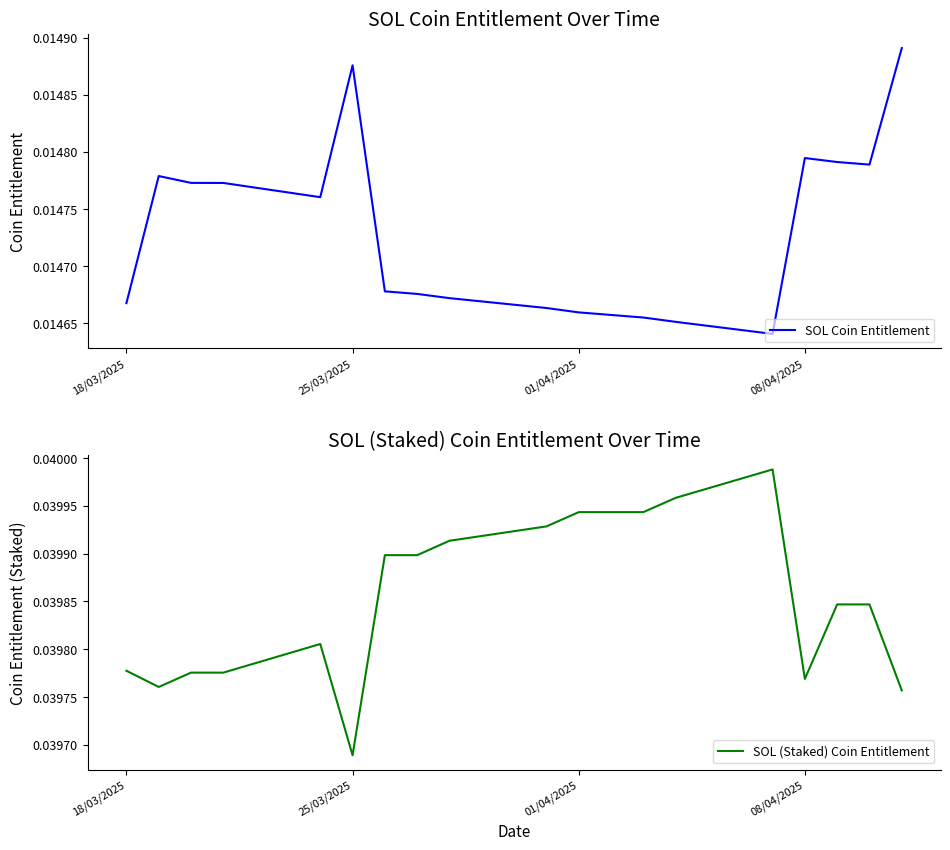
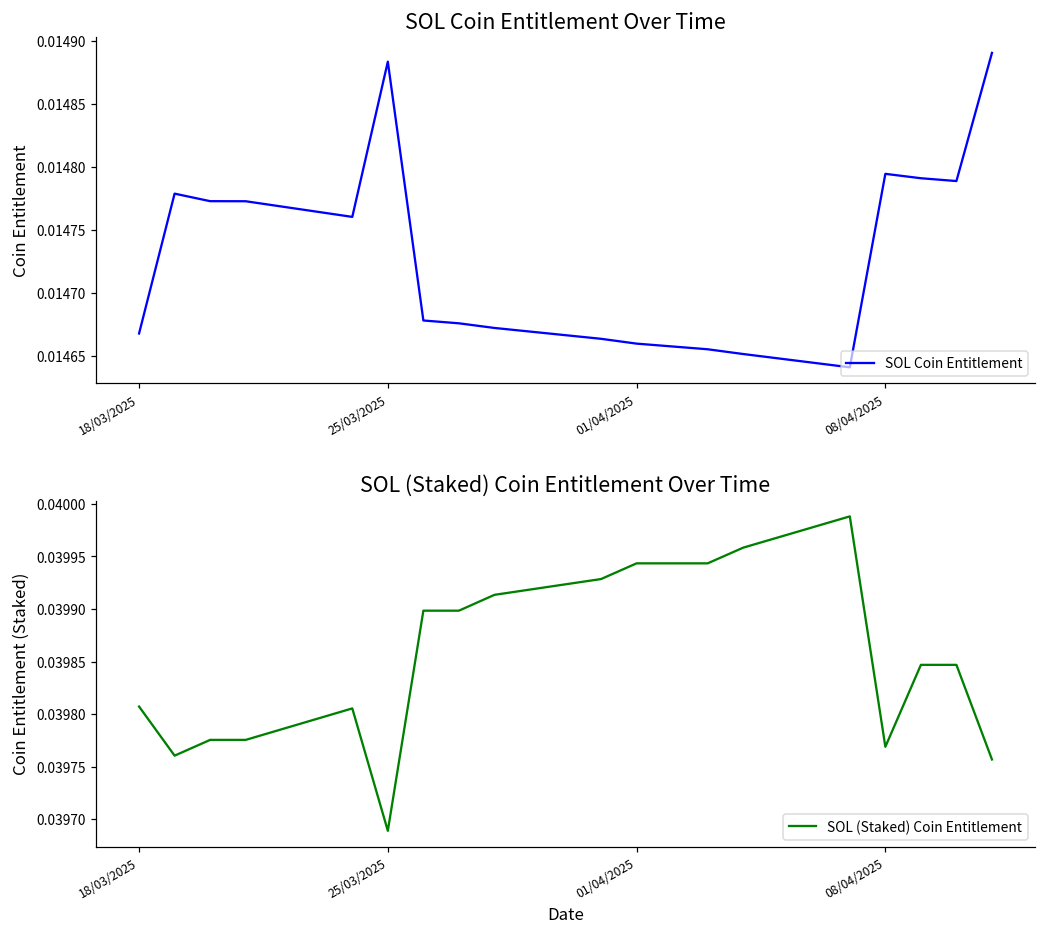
  {
    "SOL Coin Entitlement Over Time": {
      "18/03/2025": 0.014668,
-     "25/03/2025": 0.014876,
+     "25/03/2025": 0.014884,
      "01/04/2025": 0.014660,
      "08/04/2025": 0.014795
    },
    "SOL (Staked) Coin Entitlement Over Time": {
-     "18/03/2025": 0.03978,
+     "18/03/2025": 0.03981,
      "25/03/2025": 0.03969,
      "01/04/2025": 0.03994,
      "08/04/2025": 0.03977
    }
  }
